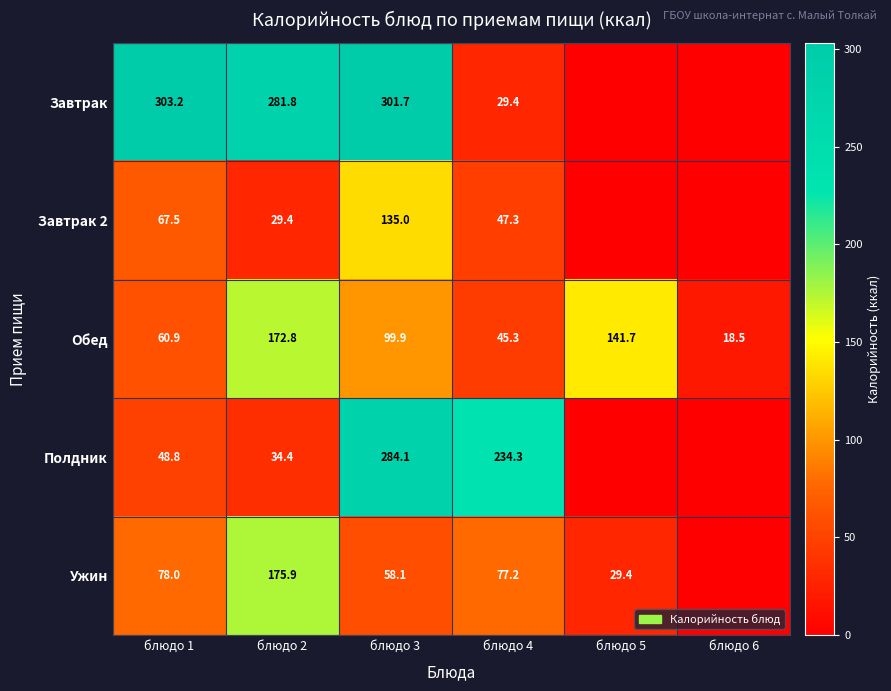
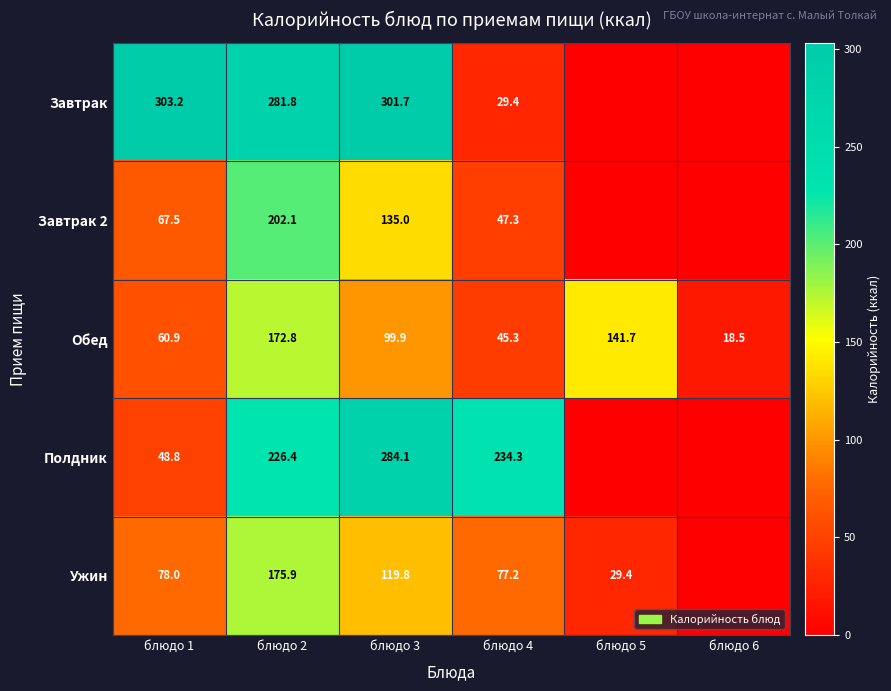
  {
    "Завтрак": {
      "блюдо 1": 303.2,
      "блюдо 2": 281.8,
      "блюдо 3": 301.7,
      "блюдо 4": 29.4
    },
    "Завтрак 2": {
      "блюдо 1": 67.5,
-     "блюдо 2": 29.4,
+     "блюдо 2": 202.1,
      "блюдо 3": 135.0,
      "блюдо 4": 47.3
    },
    "Обед": {
      "блюдо 1": 60.9,
      "блюдо 2": 172.8,
      "блюдо 3": 99.9,
      "блюдо 4": 45.3,
      "блюдо 5": 141.7,
      "блюдо 6": 18.5
    },
    "Полдник": {
      "блюдо 1": 48.8,
-     "блюдо 2": 34.4,
+     "блюдо 2": 226.4,
      "блюдо 3": 284.1,
      "блюдо 4": 234.3
    },
    "Ужин": {
      "блюдо 1": 78.0,
      "блюдо 2": 175.9,
-     "блюдо 3": 58.1,
+     "блюдо 3": 119.8,
      "блюдо 4": 77.2,
      "блюдо 5": 29.4
    }
  }
